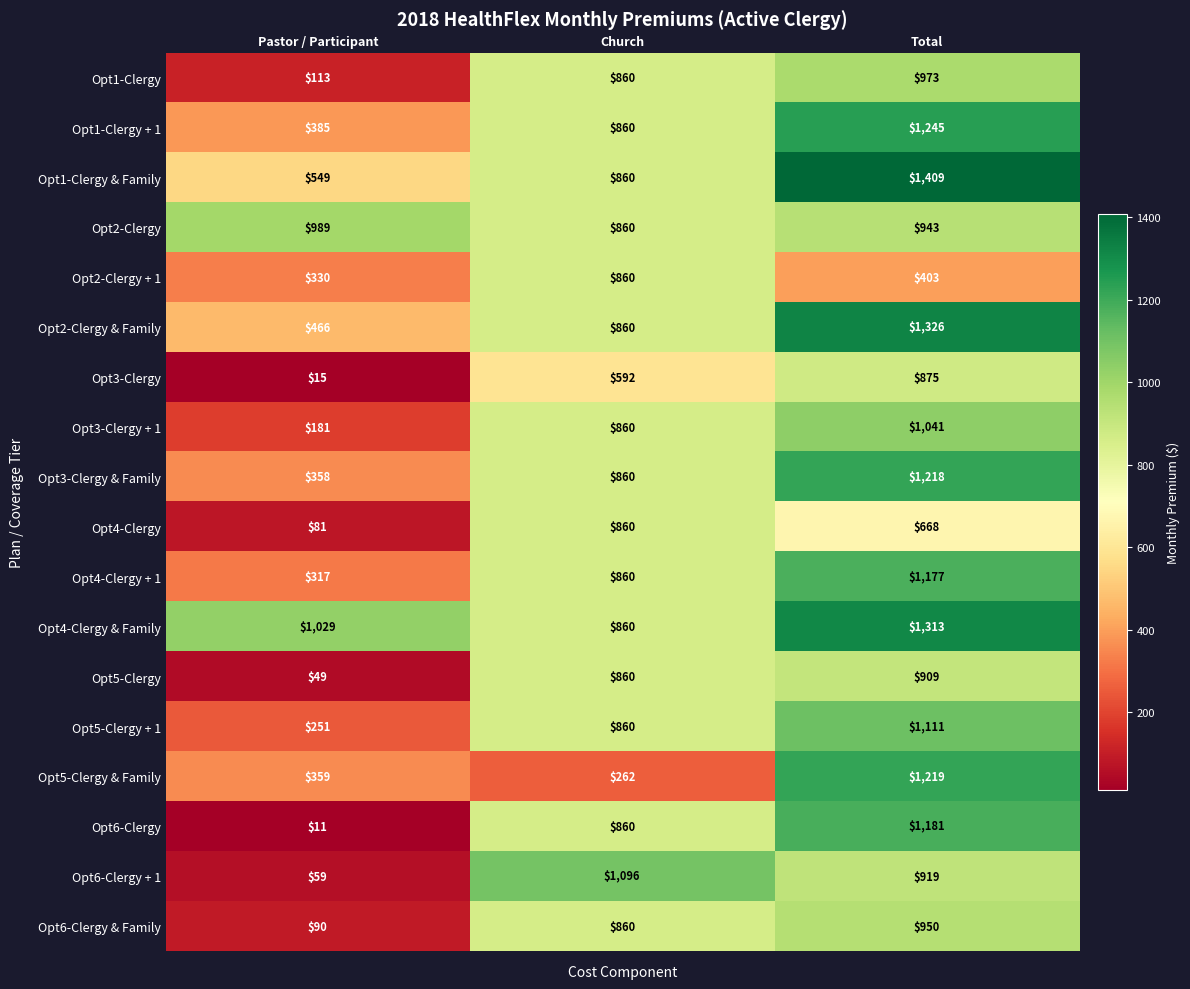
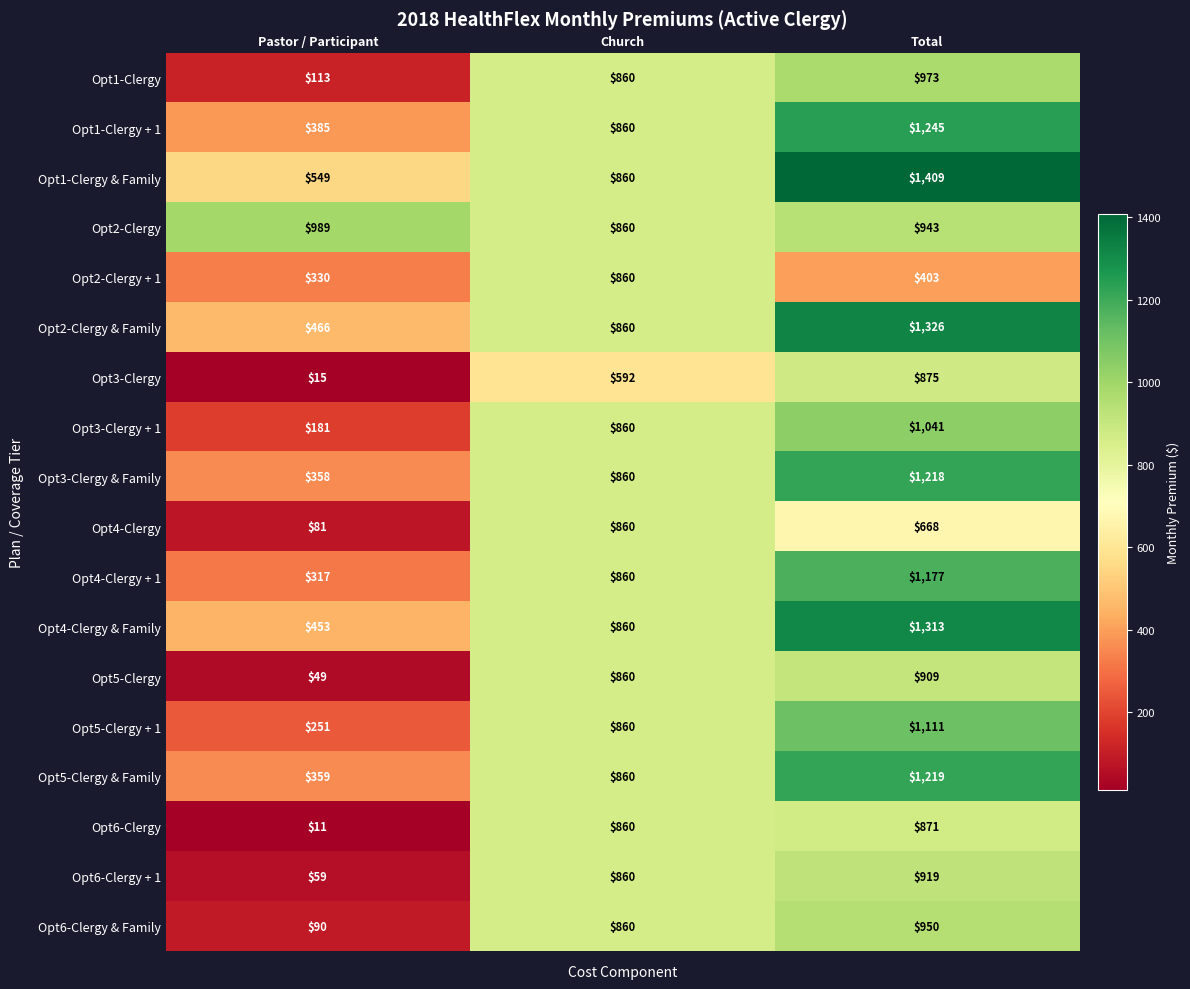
  {
    "Opt1-Clergy": {
      "Pastor / Participant": "$113",
      "Church": "$860",
      "Total": "$973"
    },
    "Opt1-Clergy + 1": {
      "Pastor / Participant": "$385",
      "Church": "$860",
      "Total": "$1,245"
    },
    "Opt1-Clergy & Family": {
      "Pastor / Participant": "$549",
      "Church": "$860",
      "Total": "$1,409"
    },
    "Opt2-Clergy": {
      "Pastor / Participant": "$989",
      "Church": "$860",
      "Total": "$943"
    },
    "Opt2-Clergy + 1": {
      "Pastor / Participant": "$330",
      "Church": "$860",
      "Total": "$403"
    },
    "Opt2-Clergy & Family": {
      "Pastor / Participant": "$466",
      "Church": "$860",
      "Total": "$1,326"
    },
    "Opt3-Clergy": {
      "Pastor / Participant": "$15",
      "Church": "$592",
      "Total": "$875"
    },
    "Opt3-Clergy + 1": {
      "Pastor / Participant": "$181",
      "Church": "$860",
      "Total": "$1,041"
    },
    "Opt3-Clergy & Family": {
      "Pastor / Participant": "$358",
      "Church": "$860",
      "Total": "$1,218"
    },
    "Opt4-Clergy": {
      "Pastor / Participant": "$81",
      "Church": "$860",
      "Total": "$668"
    },
    "Opt4-Clergy + 1": {
      "Pastor / Participant": "$317",
      "Church": "$860",
      "Total": "$1,177"
    },
    "Opt4-Clergy & Family": {
-     "Pastor / Participant": "$1,029",
+     "Pastor / Participant": "$453",
      "Church": "$860",
      "Total": "$1,313"
    },
    "Opt5-Clergy": {
      "Pastor / Participant": "$49",
      "Church": "$860",
      "Total": "$909"
    },
    "Opt5-Clergy + 1": {
      "Pastor / Participant": "$251",
      "Church": "$860",
      "Total": "$1,111"
    },
    "Opt5-Clergy & Family": {
      "Pastor / Participant": "$359",
-     "Church": "$262",
+     "Church": "$860",
      "Total": "$1,219"
    },
    "Opt6-Clergy": {
      "Pastor / Participant": "$11",
      "Church": "$860",
-     "Total": "$1,181"
+     "Total": "$871"
    },
    "Opt6-Clergy + 1": {
      "Pastor / Participant": "$59",
-     "Church": "$1,096",
+     "Church": "$860",
      "Total": "$919"
    },
    "Opt6-Clergy & Family": {
      "Pastor / Participant": "$90",
      "Church": "$860",
      "Total": "$950"
    }
  }
